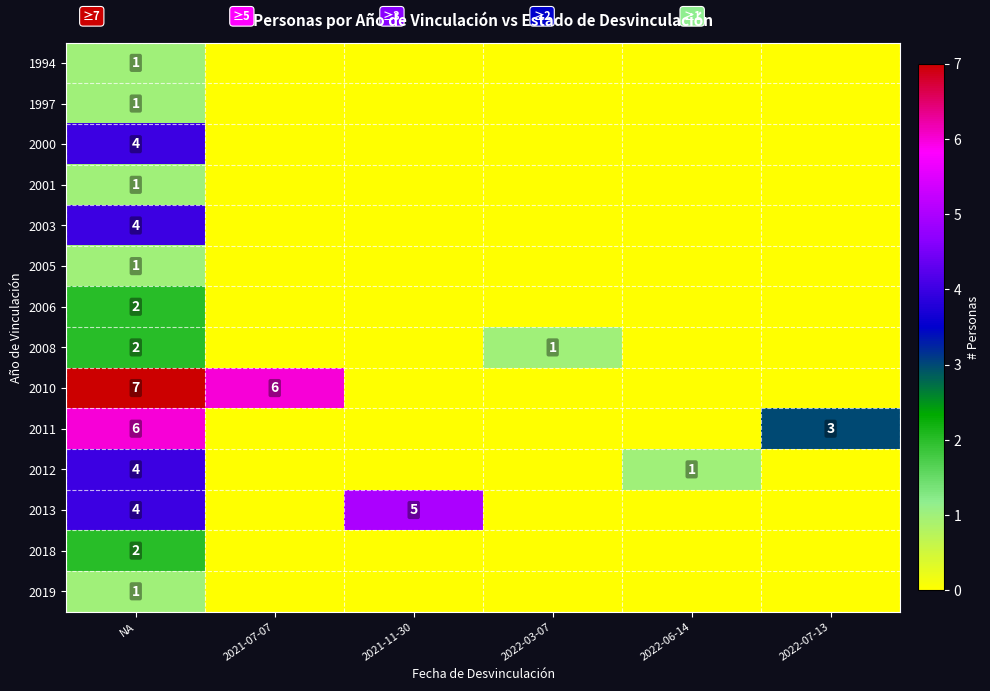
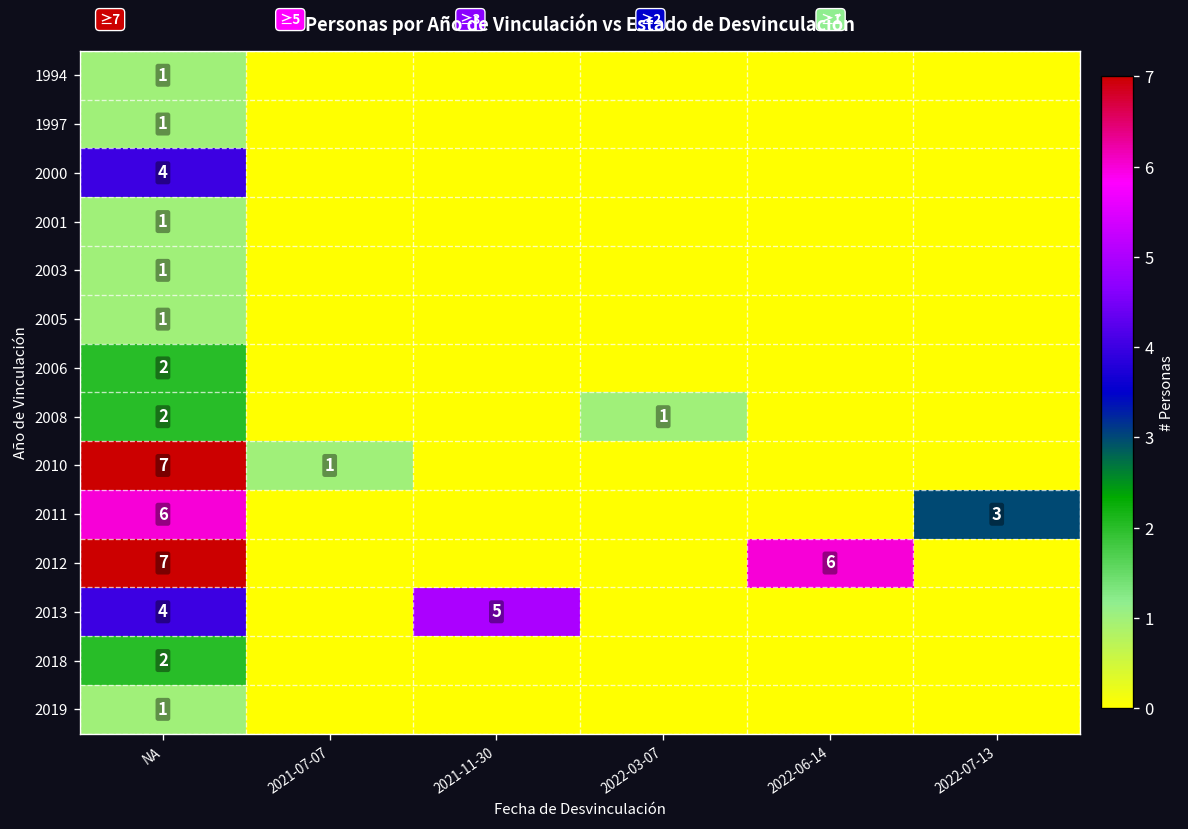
  {
    "2003": {
-     "NA": 4
+     "NA": 1
    },
    "2010": {
-     "2021-07-07": 6
+     "2021-07-07": 1
    },
    "2012": {
-     "NA": 4,
-     "2022-06-14": 1
+     "NA": 7,
+     "2022-06-14": 6
    }
  }
